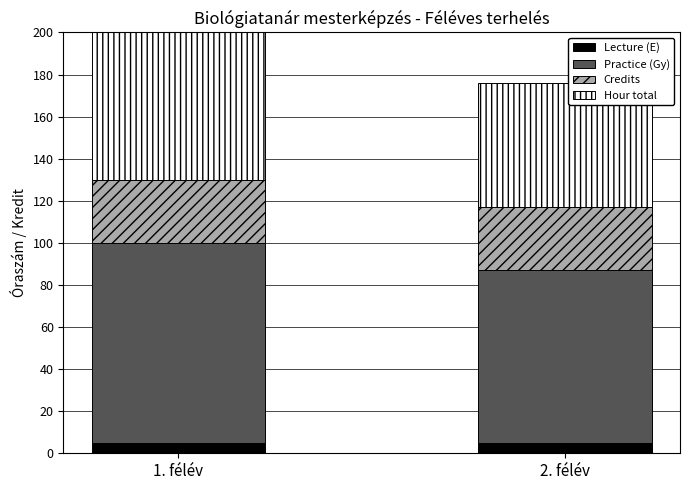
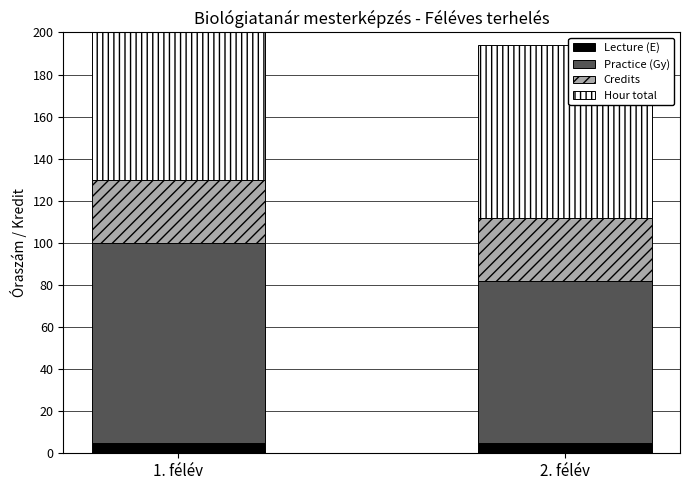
  {
    "Lecture (E)": {
      "1. félév": 5,
      "2. félév": 5
    },
    "Practice (Gy)": {
-     "2. félév": 82
+     "2. félév": 77
    },
    "Credits": {
      "1. félév": 30,
      "2. félév": 30
    },
    "Hour total": {
-     "2. félév": 59
+     "2. félév": 82
    }
  }
